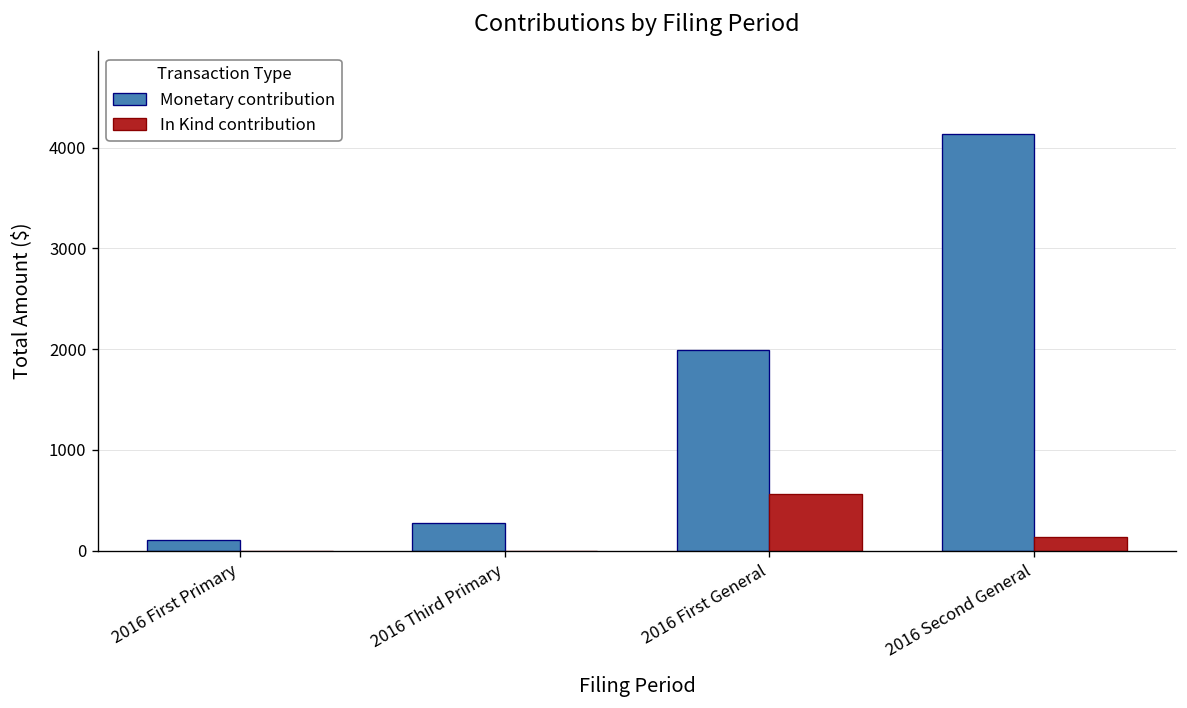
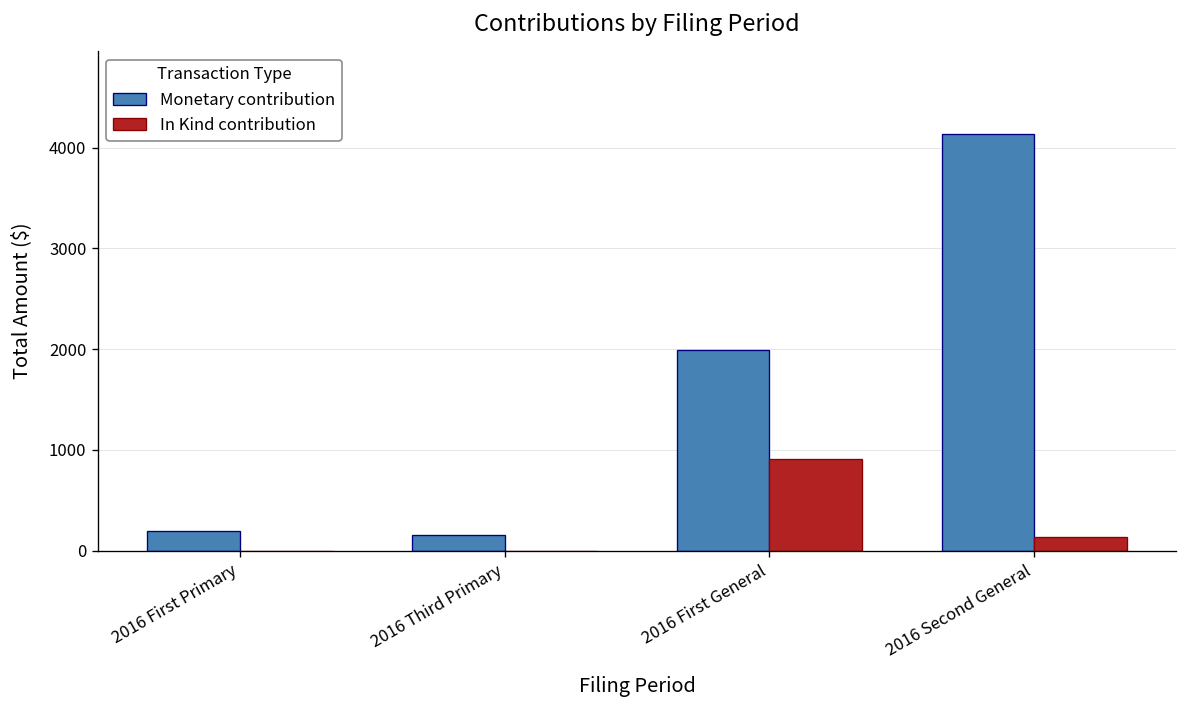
  {
    "Monetary contribution": {
-     "2016 First Primary": 100,
-     "2016 Third Primary": 300,
+     "2016 First Primary": 200,
+     "2016 Third Primary": 200,
      "2016 First General": 2000,
      "2016 Second General": 4100
    },
    "In Kind contribution": {
      "2016 First Primary": 0,
      "2016 Third Primary": 0,
-     "2016 First General": 600,
+     "2016 First General": 900,
      "2016 Second General": 100
    }
  }
